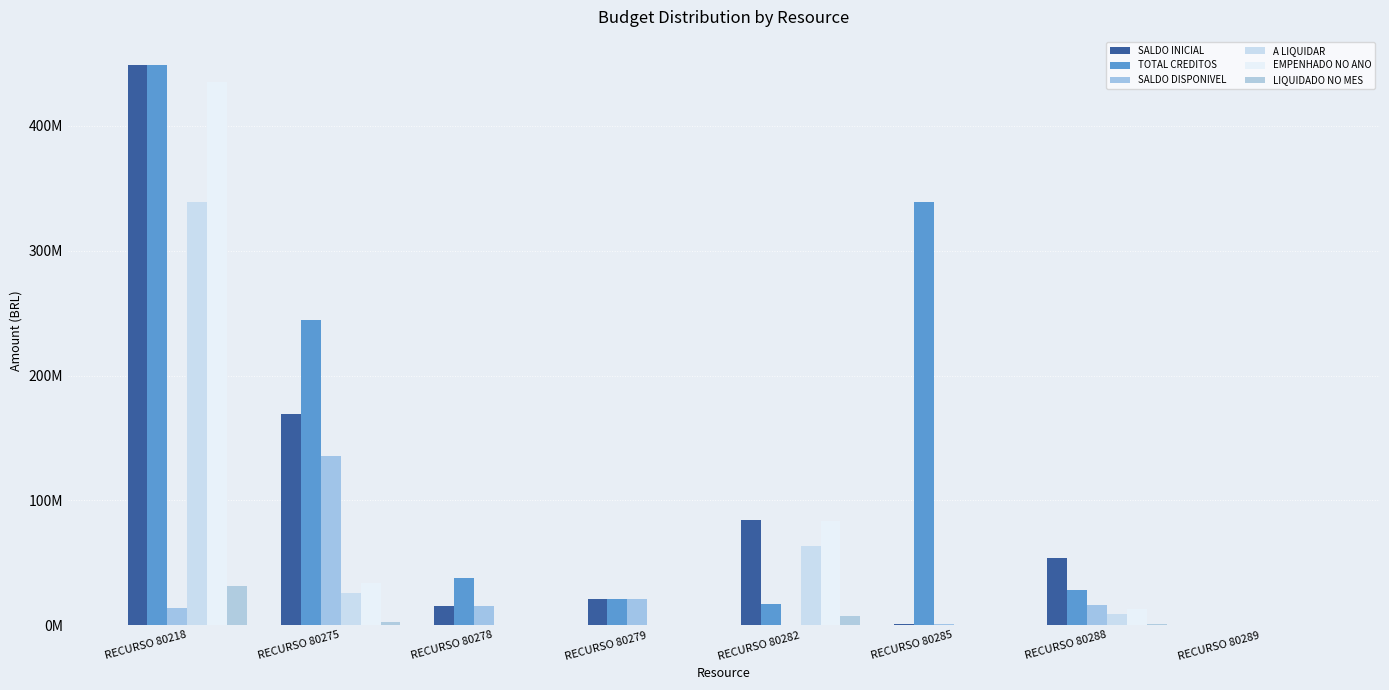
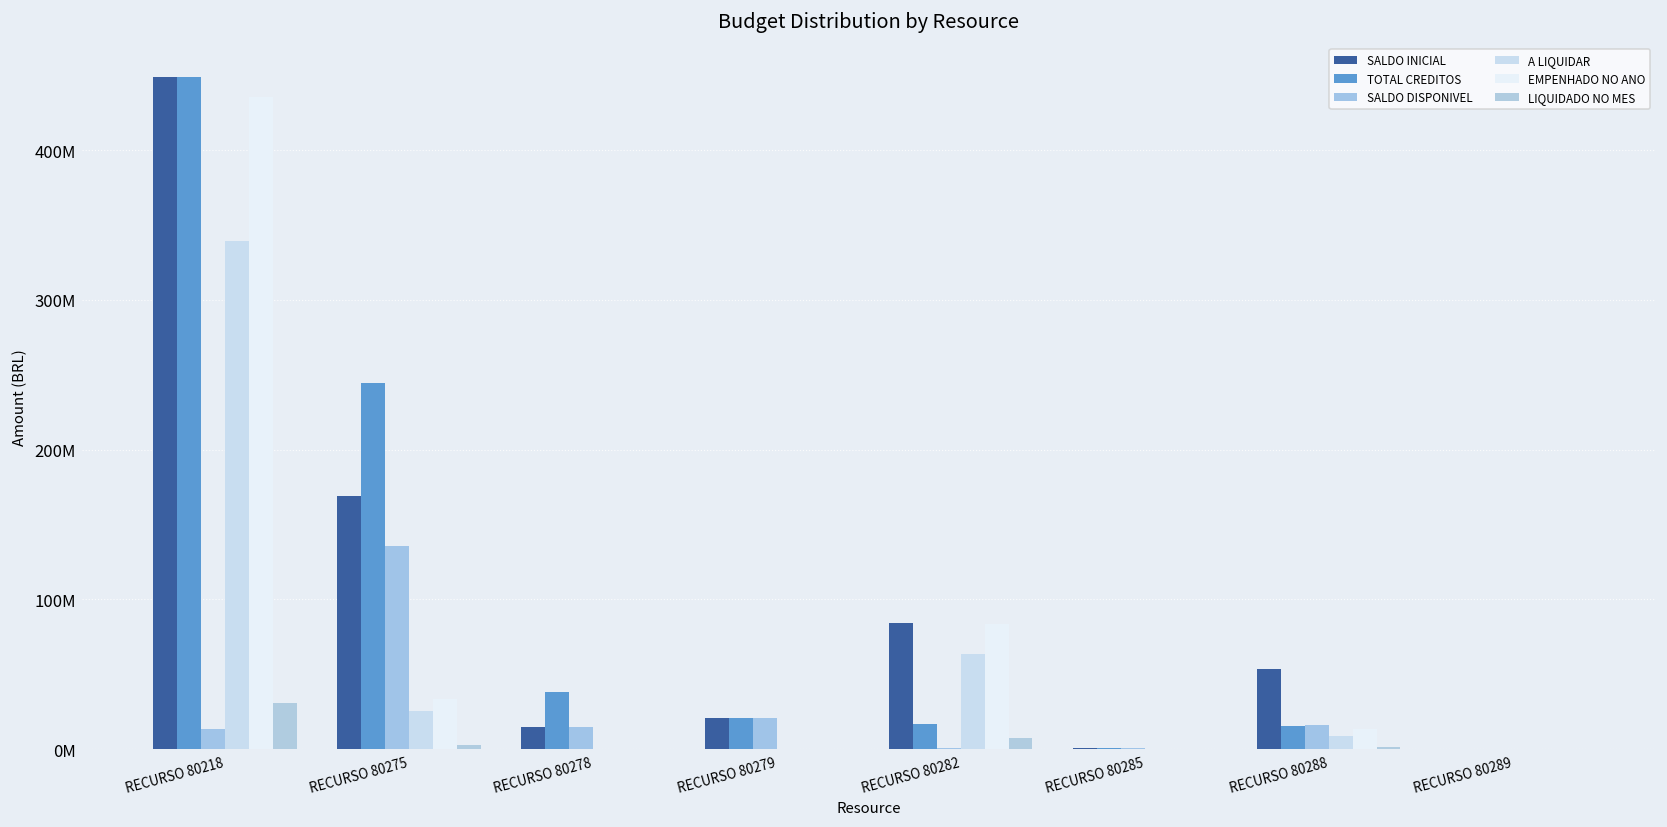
  {
    "SALDO INICIAL": {
      "RECURSO 80218": 449000000,
      "RECURSO 80275": 169000000,
      "RECURSO 80278": 15000000,
      "RECURSO 80279": 21000000,
      "RECURSO 80282": 84000000,
      "RECURSO 80288": 54000000
    },
    "TOTAL CREDITOS": {
      "RECURSO 80218": 449000000,
      "RECURSO 80275": 244000000,
      "RECURSO 80278": 38000000,
      "RECURSO 80279": 21000000,
      "RECURSO 80282": 17000000,
-     "RECURSO 80285": 339000000,
-     "RECURSO 80288": 28000000
+     "RECURSO 80285": 1000000,
+     "RECURSO 80288": 15000000
    }
  }
